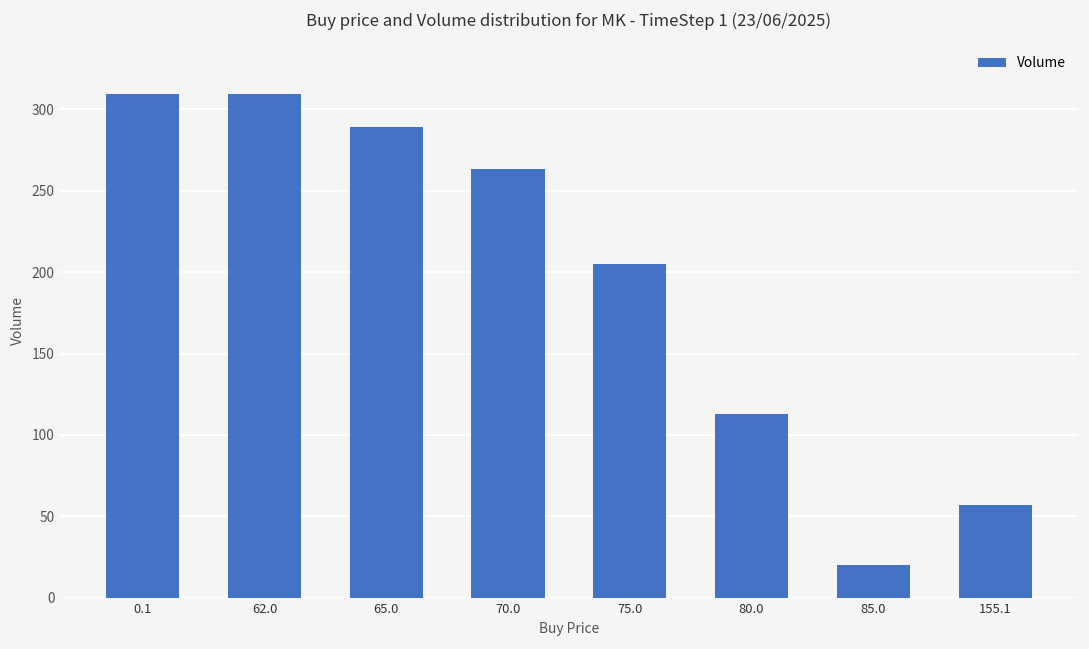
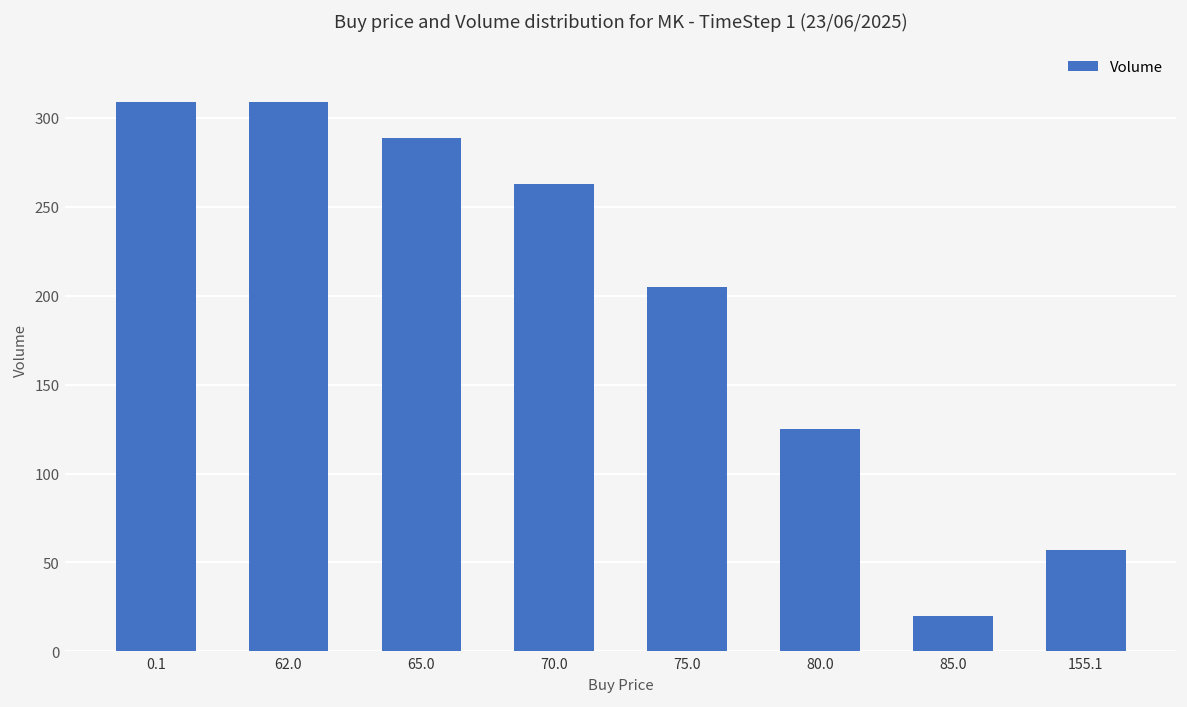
  {
    "0.1": 309,
    "62.0": 309,
    "65.0": 289,
    "70.0": 263,
    "75.0": 205,
-   "80.0": 113,
+   "80.0": 125,
    "85.0": 20,
    "155.1": 57
  }
